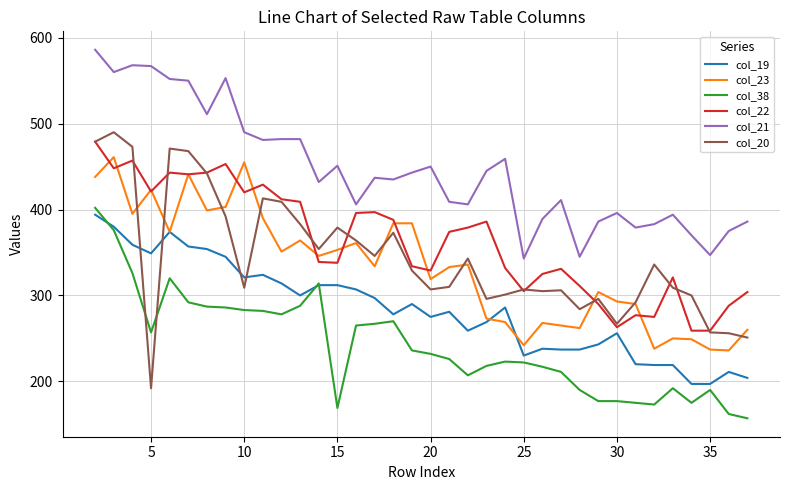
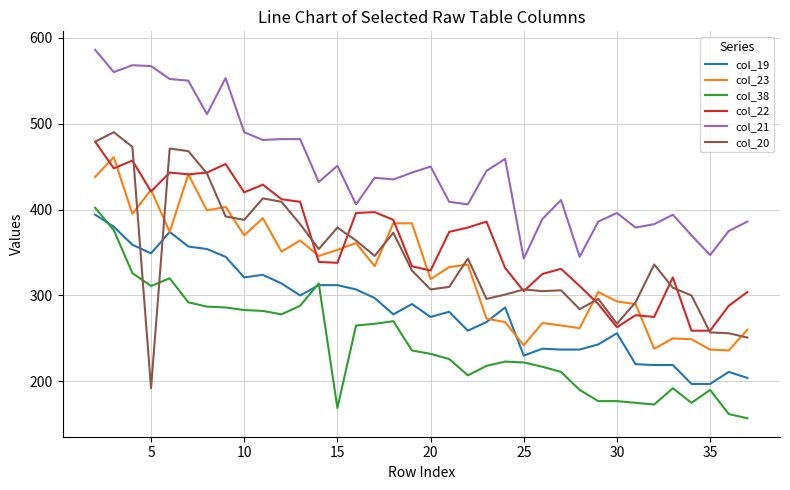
  {
    "col_19": {
      "5": 350,
      "10": 320,
      "15": 310,
      "20": 280,
      "25": 230,
      "30": 260,
      "35": 200
    },
    "col_23": {
-     "10": 460,
+     "10": 370,
      "15": 350,
      "20": 320,
      "25": 240,
      "30": 290,
      "35": 240
    },
    "col_38": {
-     "5": 260,
+     "5": 310,
      "10": 280,
      "15": 170,
      "20": 230,
      "25": 220,
      "30": 180,
      "35": 190
    },
    "col_22": {
      "10": 420,
      "15": 340,
      "20": 330,
      "30": 260
    },
    "col_21": {
      "5": 570,
      "10": 490,
      "15": 450,
      "20": 450,
      "25": 340,
      "30": 400,
      "35": 350
    },
    "col_20": {
      "5": 190,
-     "10": 310,
+     "10": 390,
      "15": 380,
      "20": 310,
      "30": 270
    }
  }
